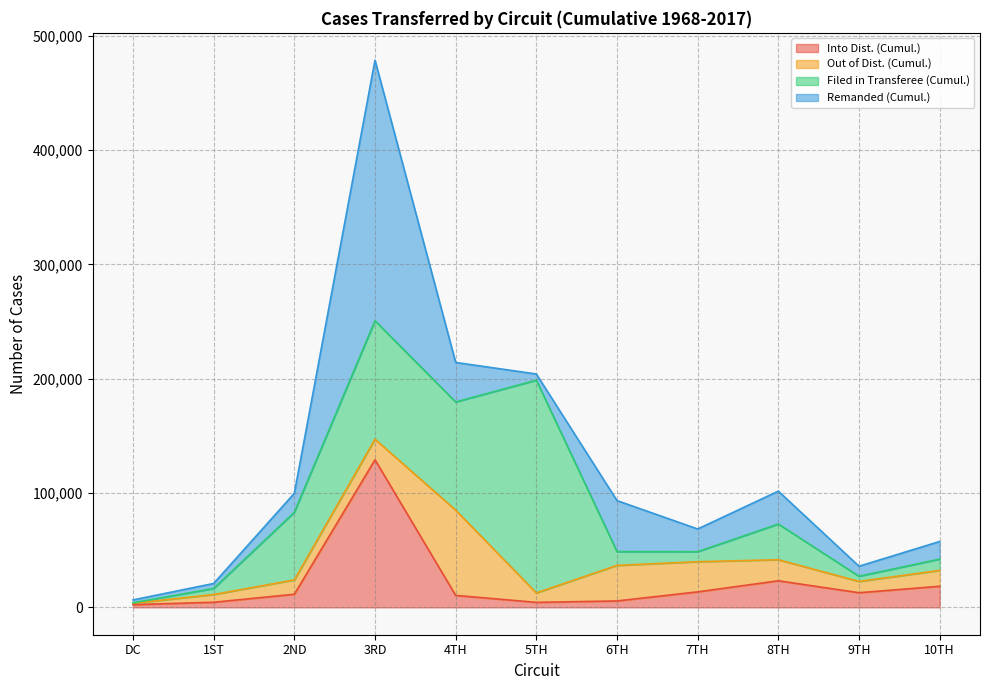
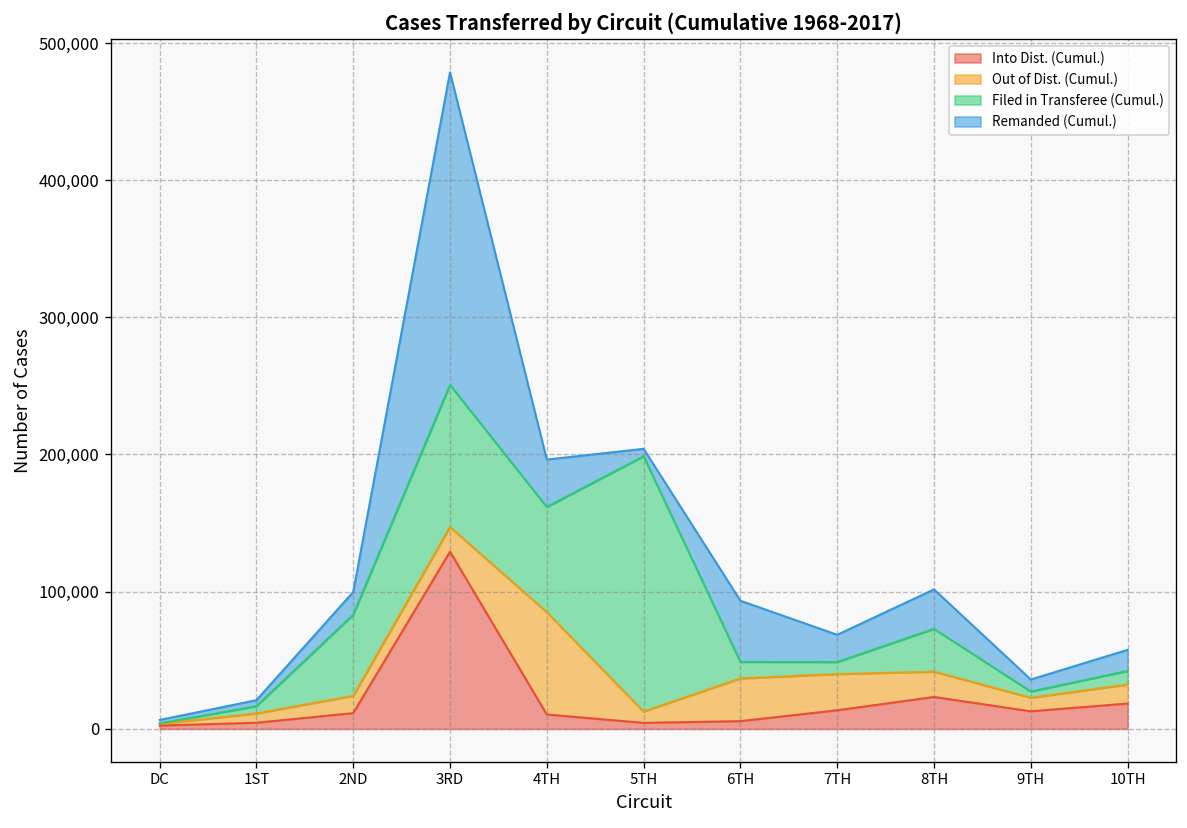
  {
    "Into Dist. (Cumul.)": {
      "1ST": "4,000",
      "2ND": "11,000",
      "3RD": "129,000",
      "4TH": "10,000",
      "5TH": "4,000",
      "6TH": "6,000",
      "7TH": "14,000",
      "8TH": "23,000",
      "9TH": "13,000",
      "10TH": "18,000"
    },
    "Out of Dist. (Cumul.)": {
      "1ST": "7,000",
      "2ND": "13,000",
      "3RD": "18,000",
      "4TH": "75,000",
      "5TH": "8,000",
      "6TH": "31,000",
      "7TH": "26,000",
      "8TH": "18,000",
      "9TH": "10,000",
      "10TH": "14,000"
    },
    "Filed in Transferee (Cumul.)": {
      "1ST": "5,000",
      "2ND": "59,000",
      "3RD": "104,000",
-     "4TH": "95,000",
+     "4TH": "77,000",
      "5TH": "186,000",
      "6TH": "12,000",
      "7TH": "9,000",
      "8TH": "31,000",
      "9TH": "5,000",
      "10TH": "10,000"
    },
    "Remanded (Cumul.)": {
      "DC": "3,000",
      "1ST": "4,000",
      "2ND": "17,000",
      "3RD": "228,000",
      "4TH": "35,000",
      "5TH": "5,000",
      "6TH": "45,000",
      "7TH": "20,000",
      "8TH": "29,000",
      "9TH": "9,000",
      "10TH": "15,000"
    }
  }
